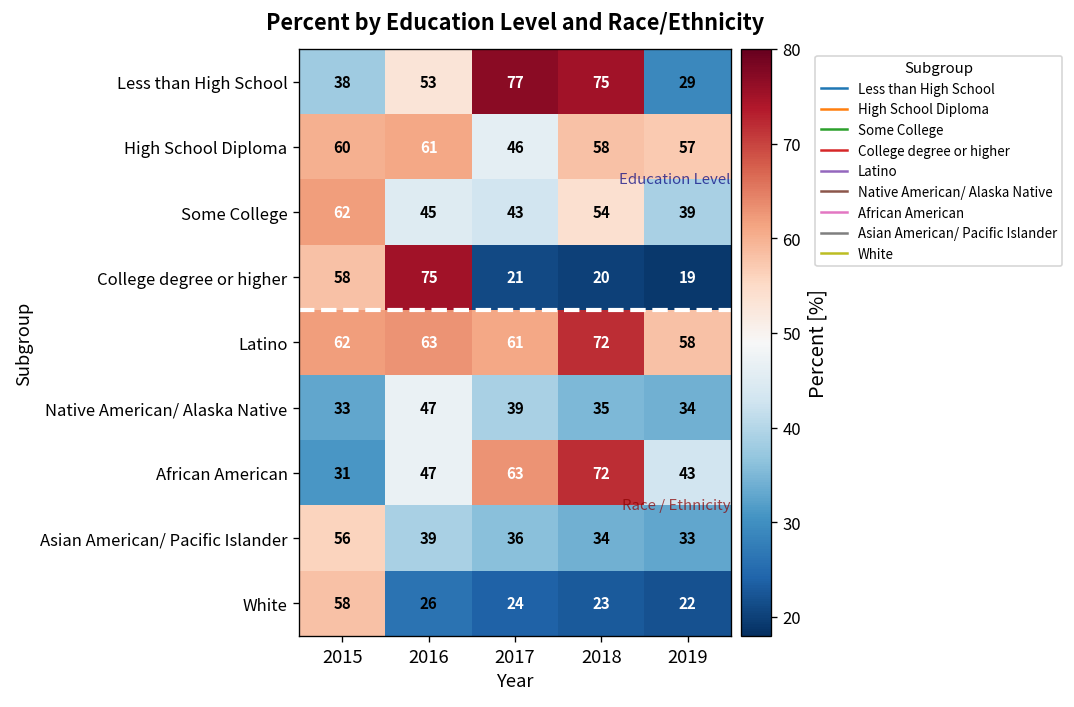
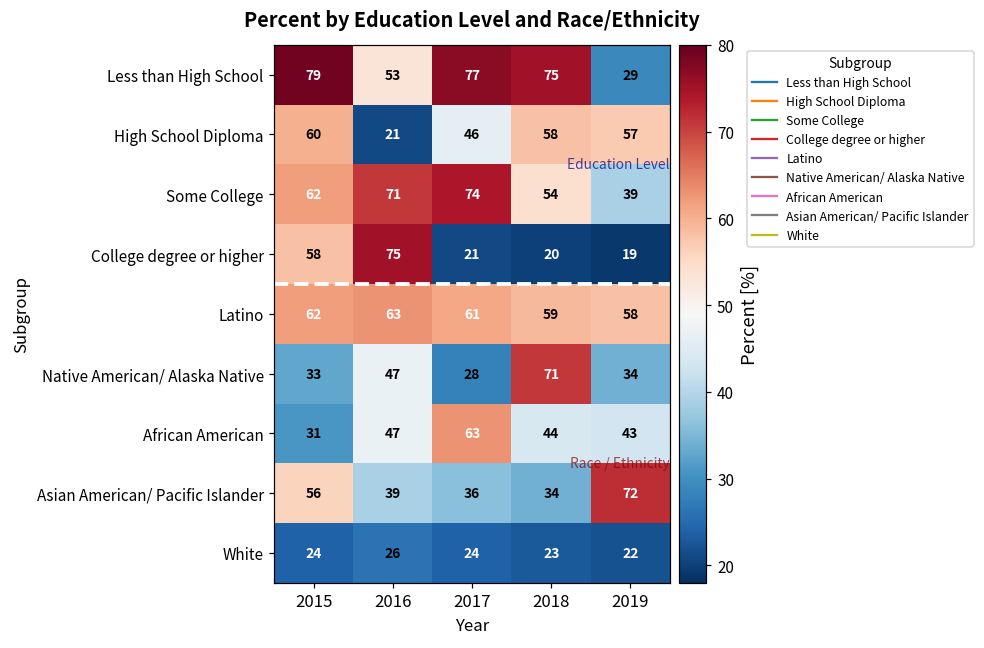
  {
    "Less than High School": {
-     "2015": 38,
+     "2015": 79,
      "2016": 53,
      "2017": 77,
      "2018": 75,
      "2019": 29
    },
    "High School Diploma": {
      "2015": 60,
-     "2016": 61,
+     "2016": 21,
      "2017": 46,
      "2018": 58
    },
    "Some College": {
      "2015": 62,
-     "2016": 45,
-     "2017": 43,
+     "2016": 71,
+     "2017": 74,
      "2018": 54
    },
    "College degree or higher": {
      "2015": 58,
      "2016": 75,
      "2017": 21,
      "2018": 20,
      "2019": 19
    },
    "Latino": {
      "2015": 62,
      "2016": 63,
      "2017": 61,
-     "2018": 72,
+     "2018": 59,
      "2019": 58
    },
    "Native American/ Alaska Native": {
      "2015": 33,
      "2016": 47,
-     "2017": 39,
-     "2018": 35,
+     "2017": 28,
+     "2018": 71,
      "2019": 34
    },
    "African American": {
      "2015": 31,
      "2016": 47,
      "2017": 63,
-     "2018": 72
+     "2018": 44
    },
    "Asian American/ Pacific Islander": {
      "2015": 56,
      "2016": 39,
      "2017": 36,
      "2018": 34,
-     "2019": 33
+     "2019": 72
    },
    "White": {
-     "2015": 58,
+     "2015": 24,
      "2016": 26,
      "2017": 24,
      "2018": 23,
      "2019": 22
    }
  }
